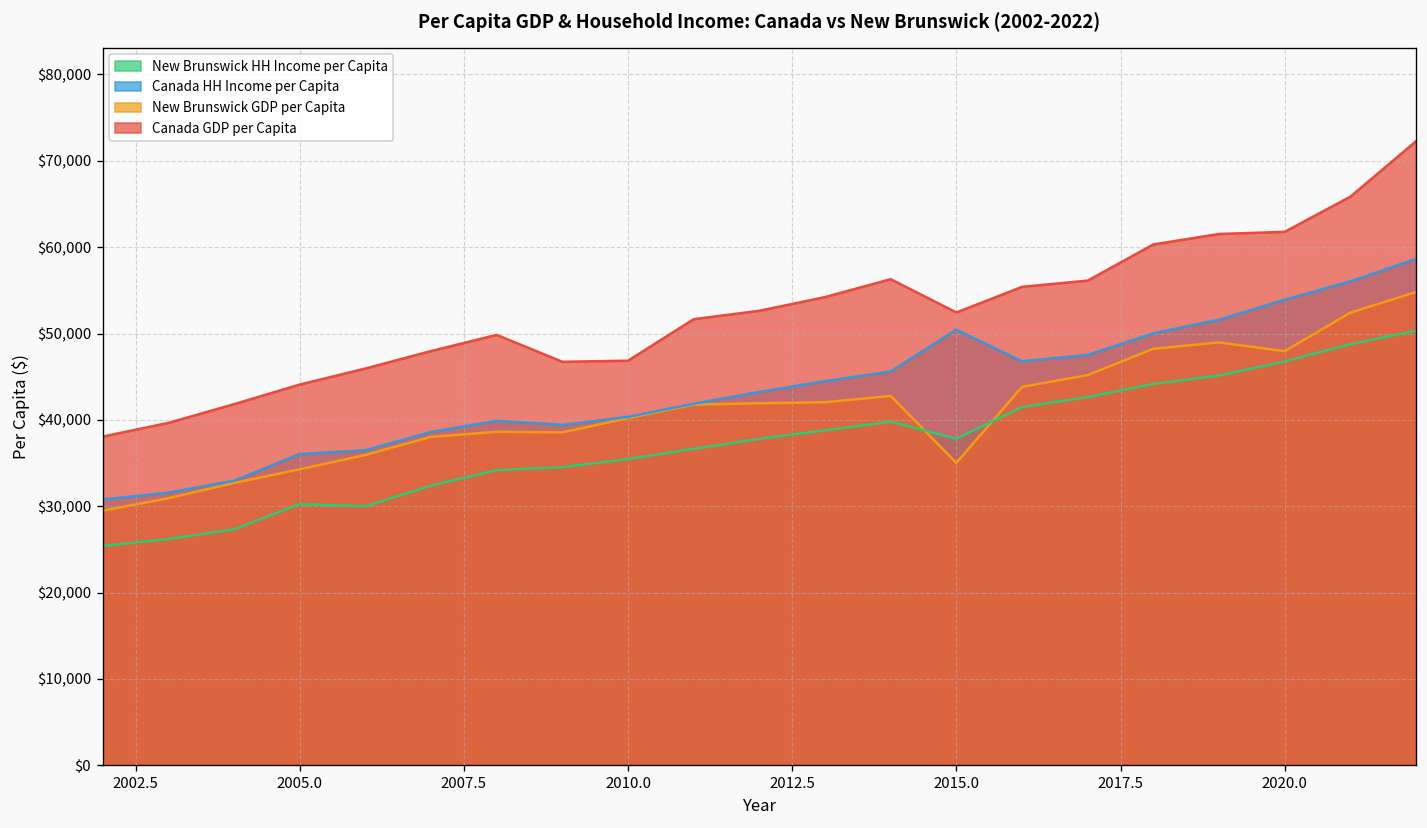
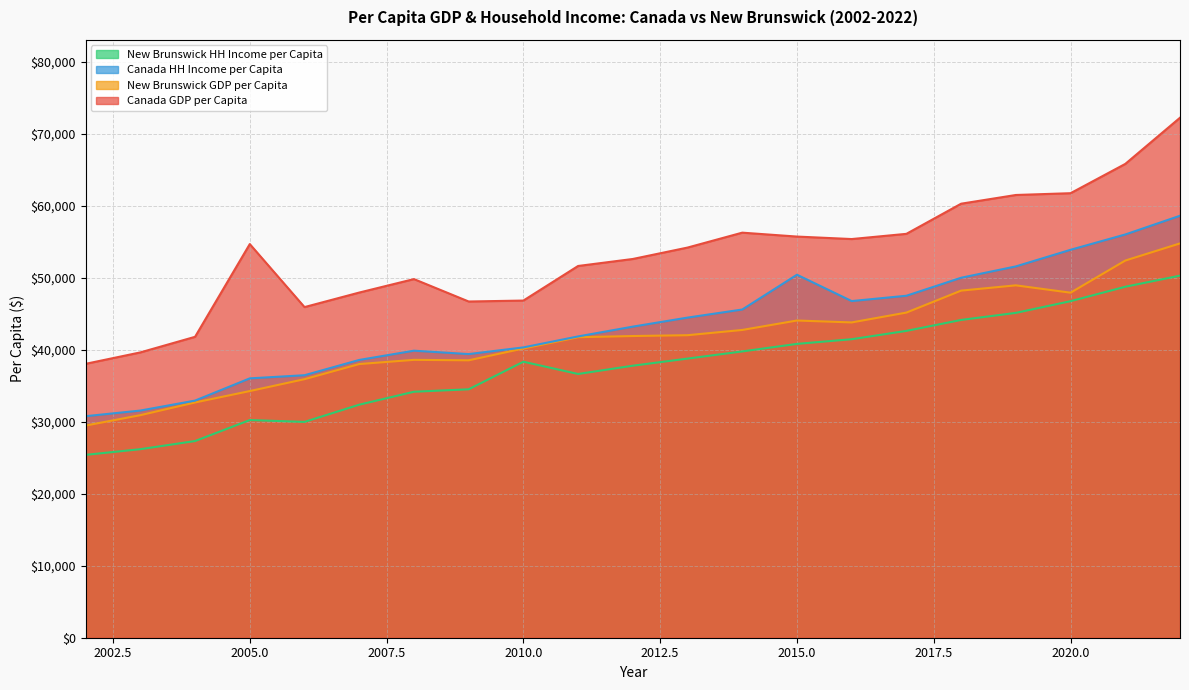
  {
    "New Brunswick HH Income per Capita": {
      "2005.0": "$30,000",
-     "2010.0": "$35,000",
-     "2015.0": "$38,000",
+     "2010.0": "$38,000",
+     "2015.0": "$41,000",
      "2020.0": "$47,000"
    },
    "Canada HH Income per Capita": {
      "2005.0": "$36,000",
      "2015.0": "$50,000",
      "2020.0": "$54,000"
    },
    "New Brunswick GDP per Capita": {
      "2005.0": "$34,000",
-     "2015.0": "$35,000",
+     "2015.0": "$44,000",
      "2020.0": "$48,000"
    },
    "Canada GDP per Capita": {
-     "2005.0": "$44,000",
+     "2005.0": "$55,000",
      "2010.0": "$47,000",
-     "2015.0": "$52,000",
+     "2015.0": "$56,000",
      "2020.0": "$62,000"
    }
  }
